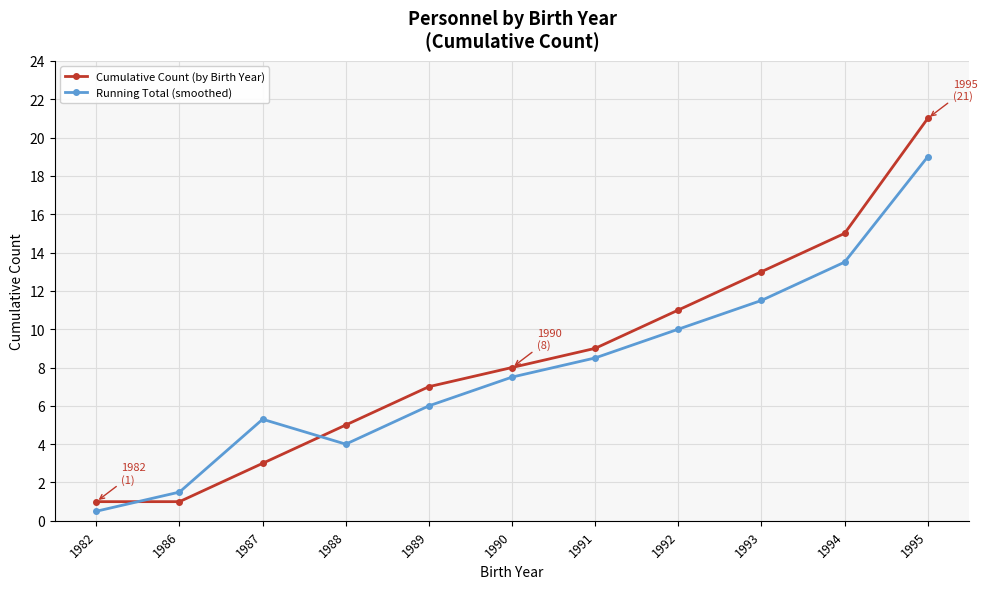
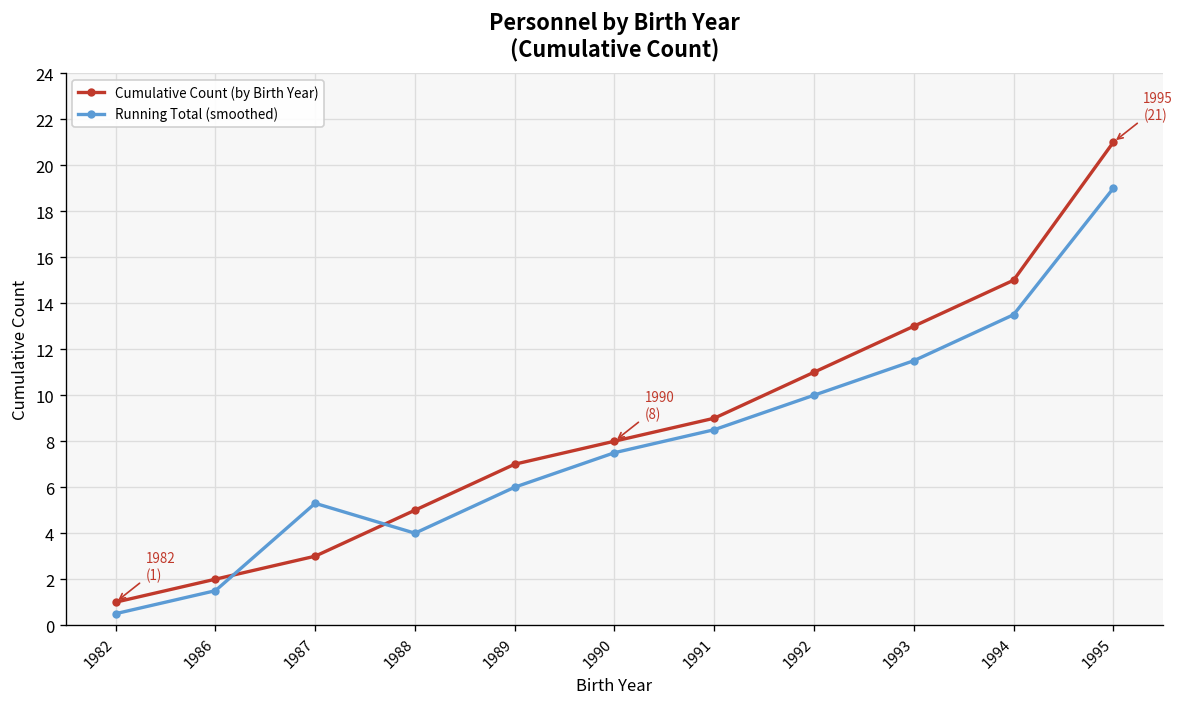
  {
    "Cumulative Count (by Birth Year)": {
-     "1986": 1,
+     "1986": 2,
      "1987": 3,
      "1988": 5,
      "1989": 7,
      "1991": 9,
      "1992": 11,
      "1993": 13,
      "1994": 15
    },
    "Running Total (smoothed)": {
      "1982": 0.5,
      "1986": 1.5,
      "1987": 5.3,
      "1988": 4,
      "1989": 6,
      "1990": 7.5,
      "1991": 8.5,
      "1992": 10,
      "1993": 11.5,
      "1994": 13.5,
      "1995": 19
    }
  }
